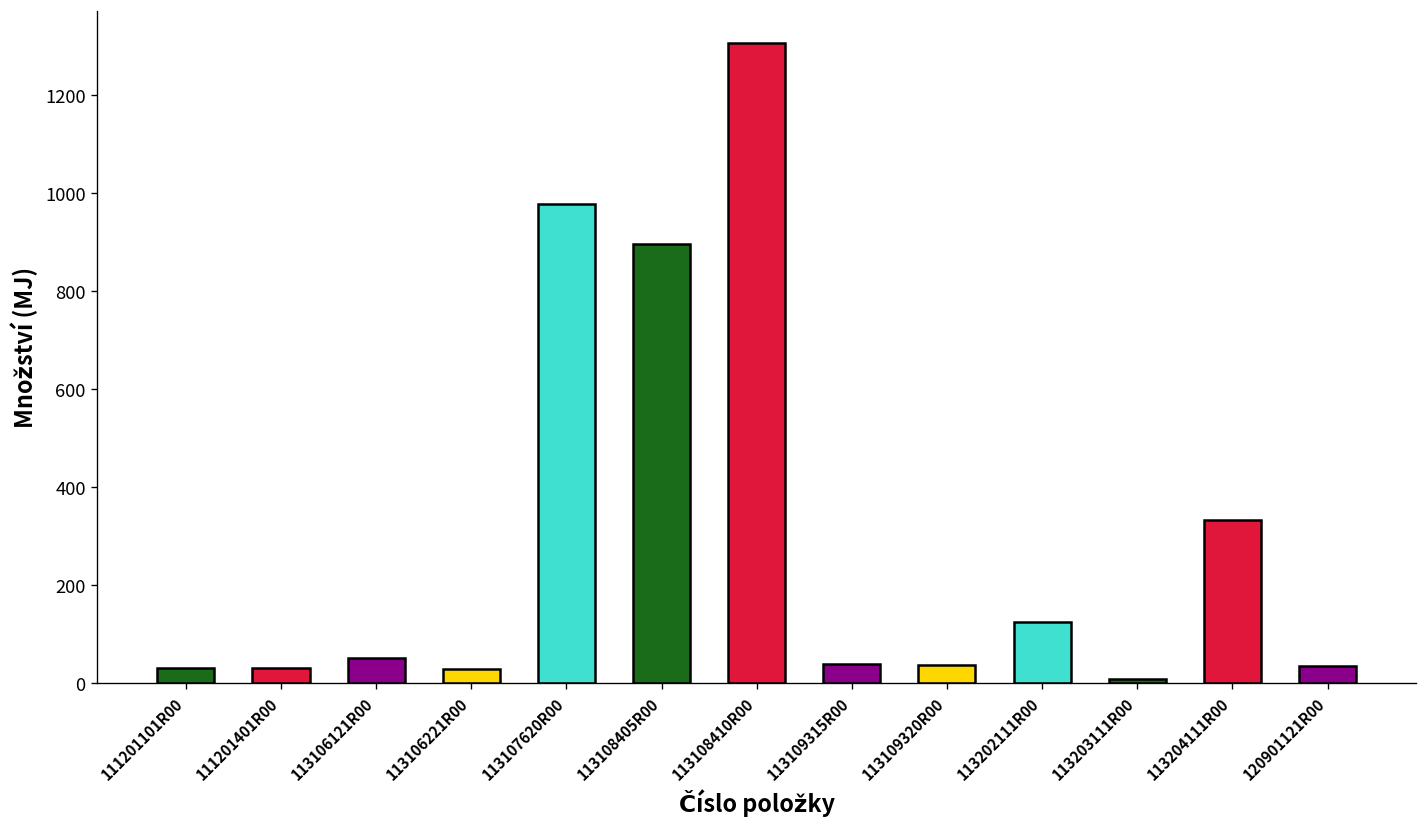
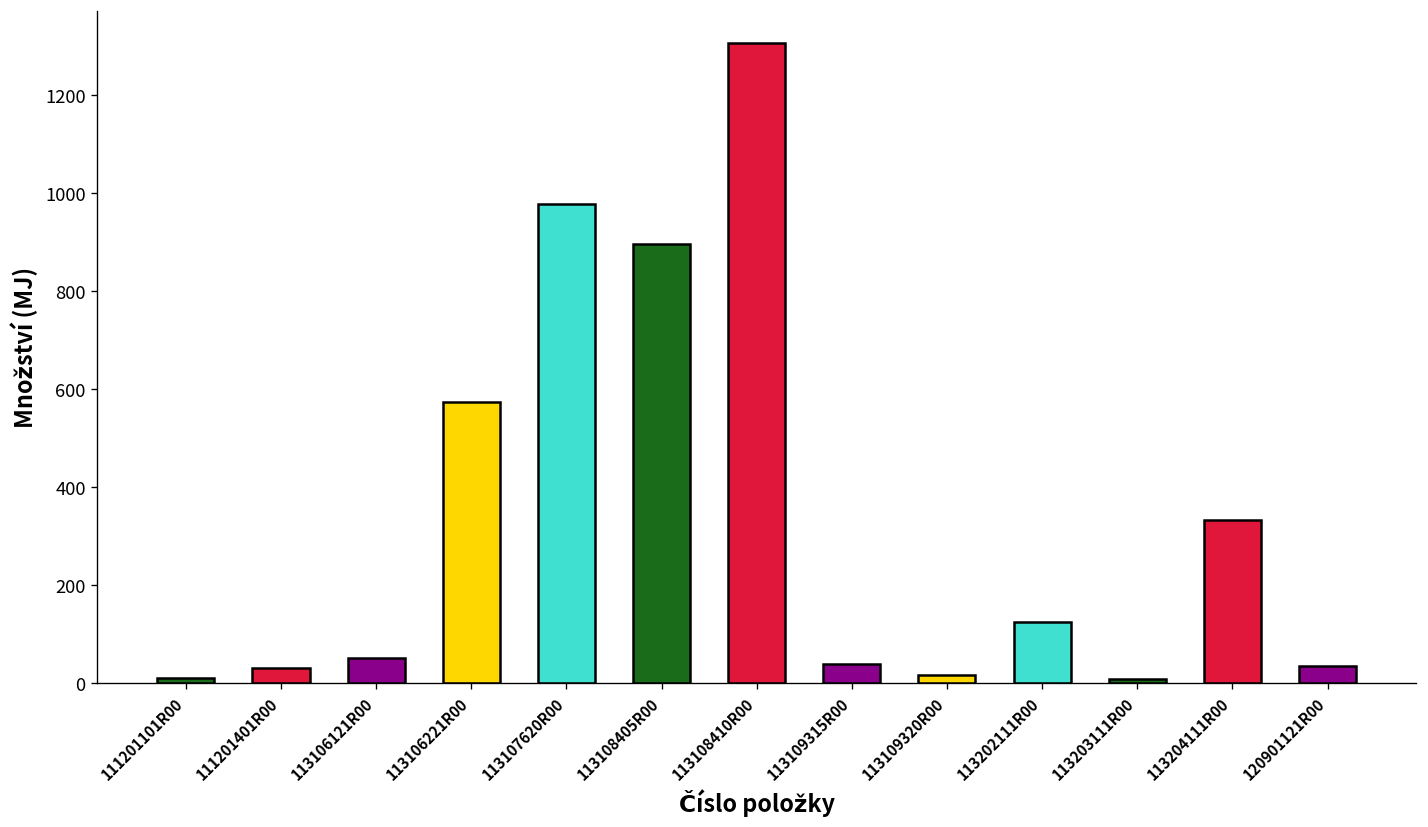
  {
-   "111201101R00": 30,
+   "111201101R00": 10,
    "111201401R00": 30,
    "113106121R00": 50,
-   "113106221R00": 30,
+   "113106221R00": 570,
    "113107620R00": 980,
    "113108405R00": 900,
    "113108410R00": 1310,
    "113109315R00": 40,
-   "113109320R00": 40,
+   "113109320R00": 20,
    "113202111R00": 130,
    "113203111R00": 10,
    "113204111R00": 330,
    "120901121R00": 30
  }
